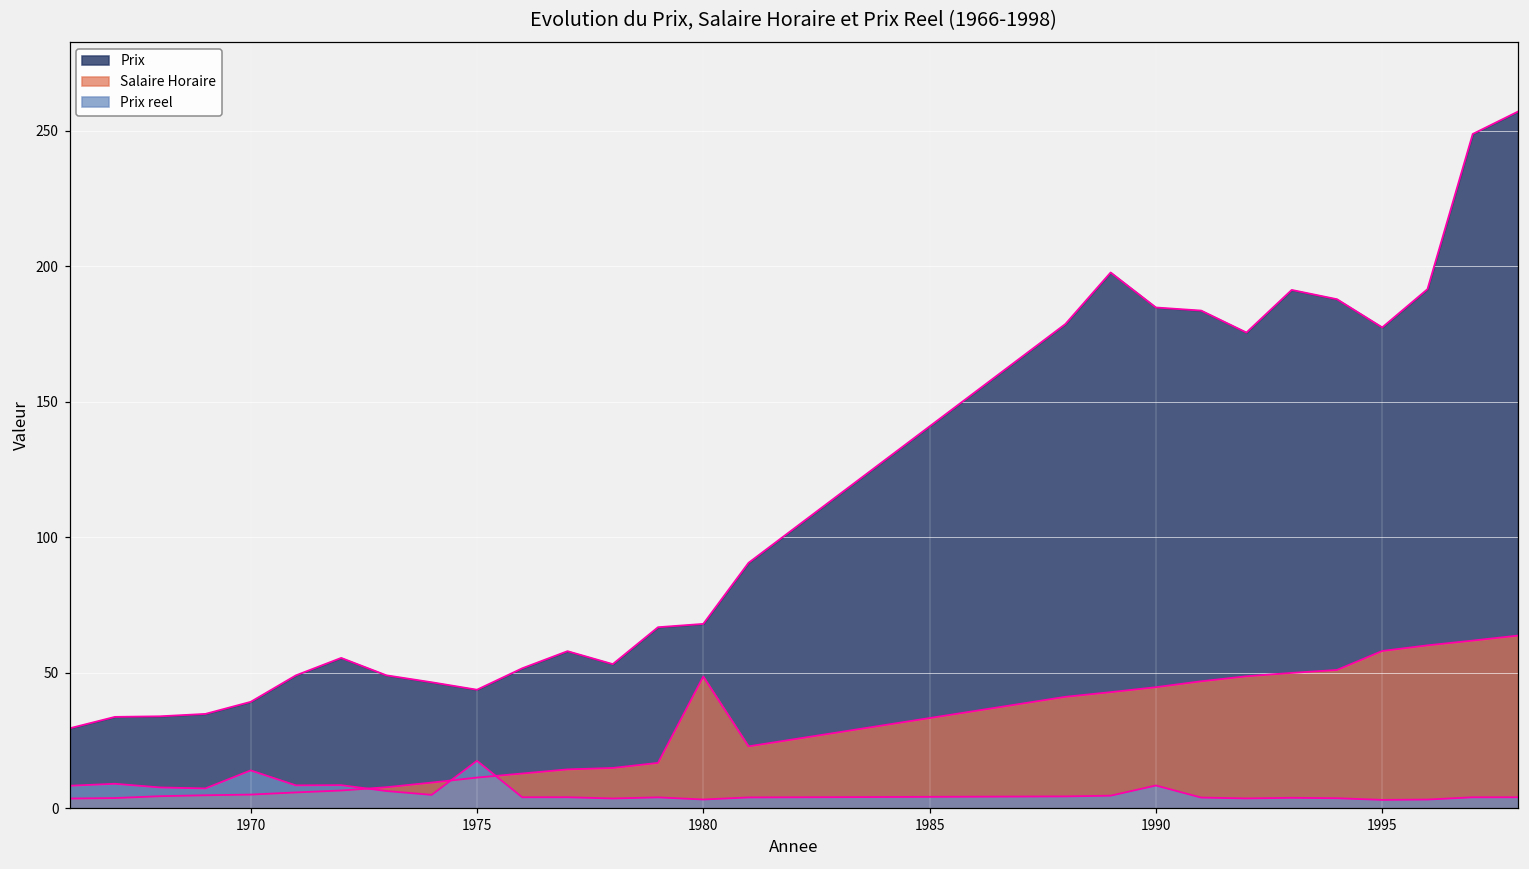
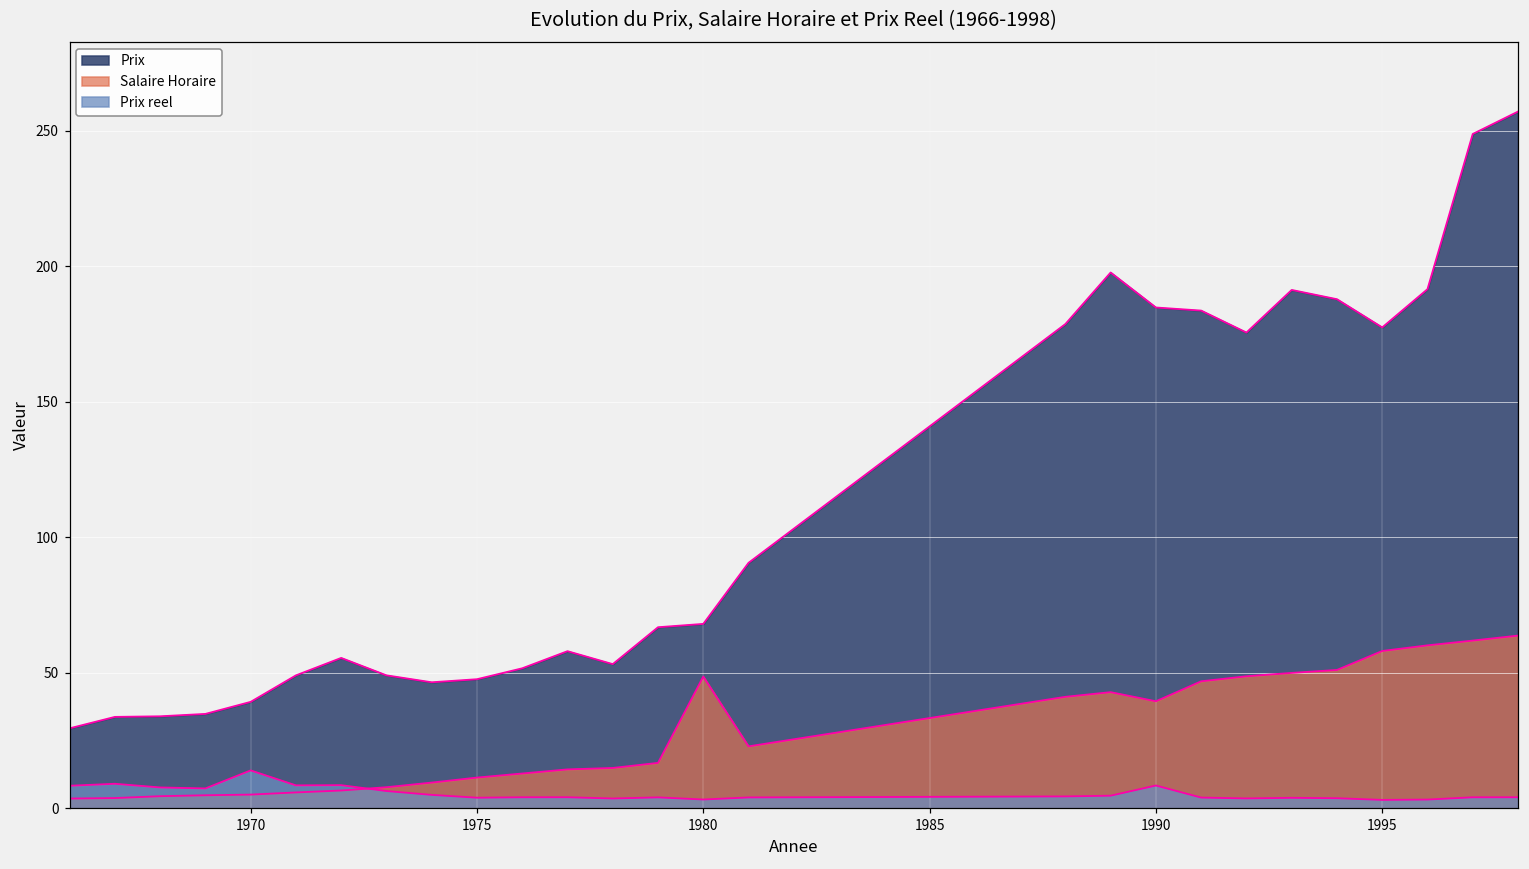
  {
    "Prix": {
      "1970": 39,
-     "1975": 44,
+     "1975": 48,
      "1980": 68,
      "1990": 185,
      "1995": 177
    },
    "Salaire Horaire": {
      "1970": 5,
      "1975": 11,
      "1980": 49,
-     "1990": 45,
+     "1990": 39,
      "1995": 58
    },
    "Prix reel": {
      "1970": 14,
-     "1975": 17,
+     "1975": 4,
      "1980": 3,
      "1990": 8,
      "1995": 3
    }
  }
